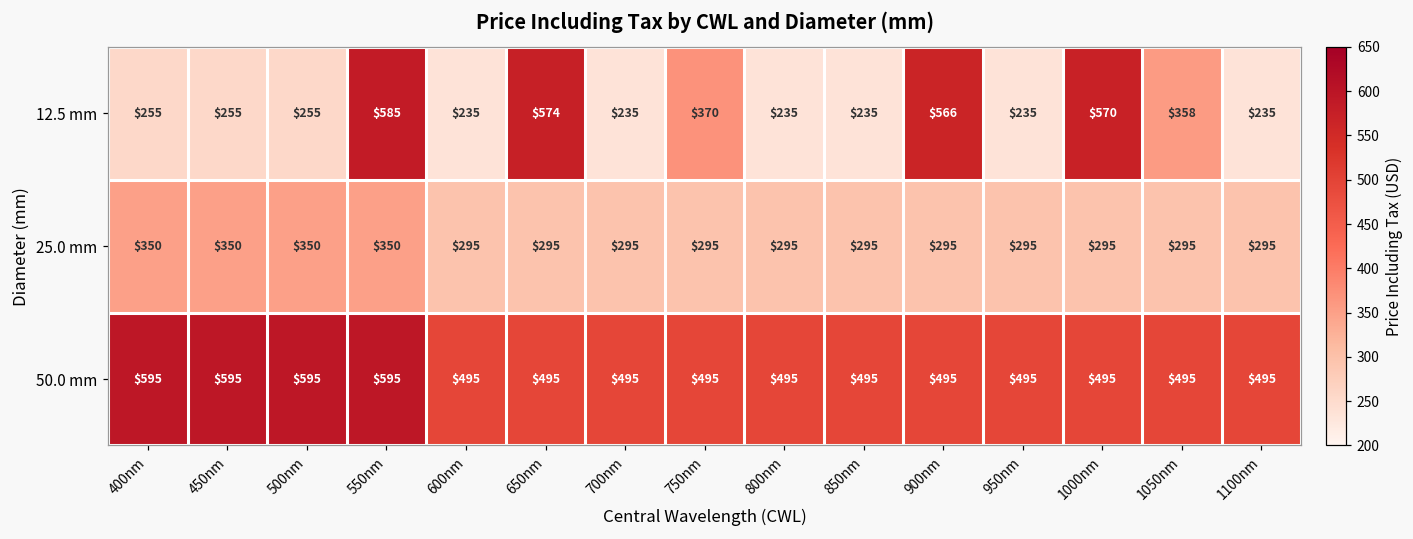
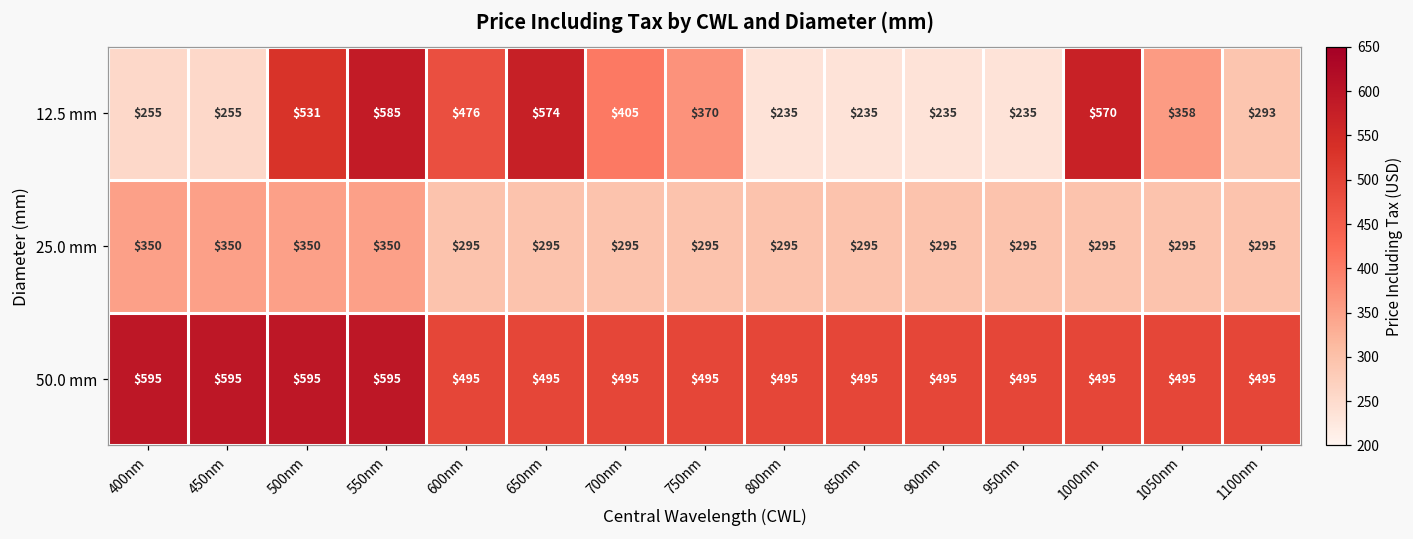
  {
    "12.5 mm": {
      "400nm": "$255",
      "450nm": "$255",
-     "500nm": "$255",
+     "500nm": "$531",
      "550nm": "$585",
-     "600nm": "$235",
+     "600nm": "$476",
      "650nm": "$574",
-     "700nm": "$235",
+     "700nm": "$405",
      "750nm": "$370",
      "800nm": "$235",
      "850nm": "$235",
-     "900nm": "$566",
+     "900nm": "$235",
      "950nm": "$235",
      "1000nm": "$570",
      "1050nm": "$358",
-     "1100nm": "$235"
+     "1100nm": "$293"
    },
    "25.0 mm": {
      "400nm": "$350",
      "450nm": "$350",
      "500nm": "$350",
      "550nm": "$350",
      "600nm": "$295",
      "650nm": "$295",
      "700nm": "$295",
      "750nm": "$295",
      "800nm": "$295",
      "850nm": "$295",
      "900nm": "$295",
      "950nm": "$295",
      "1000nm": "$295",
      "1050nm": "$295",
      "1100nm": "$295"
    },
    "50.0 mm": {
      "400nm": "$595",
      "450nm": "$595",
      "500nm": "$595",
      "550nm": "$595",
      "600nm": "$495",
      "650nm": "$495",
      "700nm": "$495",
      "750nm": "$495",
      "800nm": "$495",
      "850nm": "$495",
      "900nm": "$495",
      "950nm": "$495",
      "1000nm": "$495",
      "1050nm": "$495",
      "1100nm": "$495"
    }
  }
